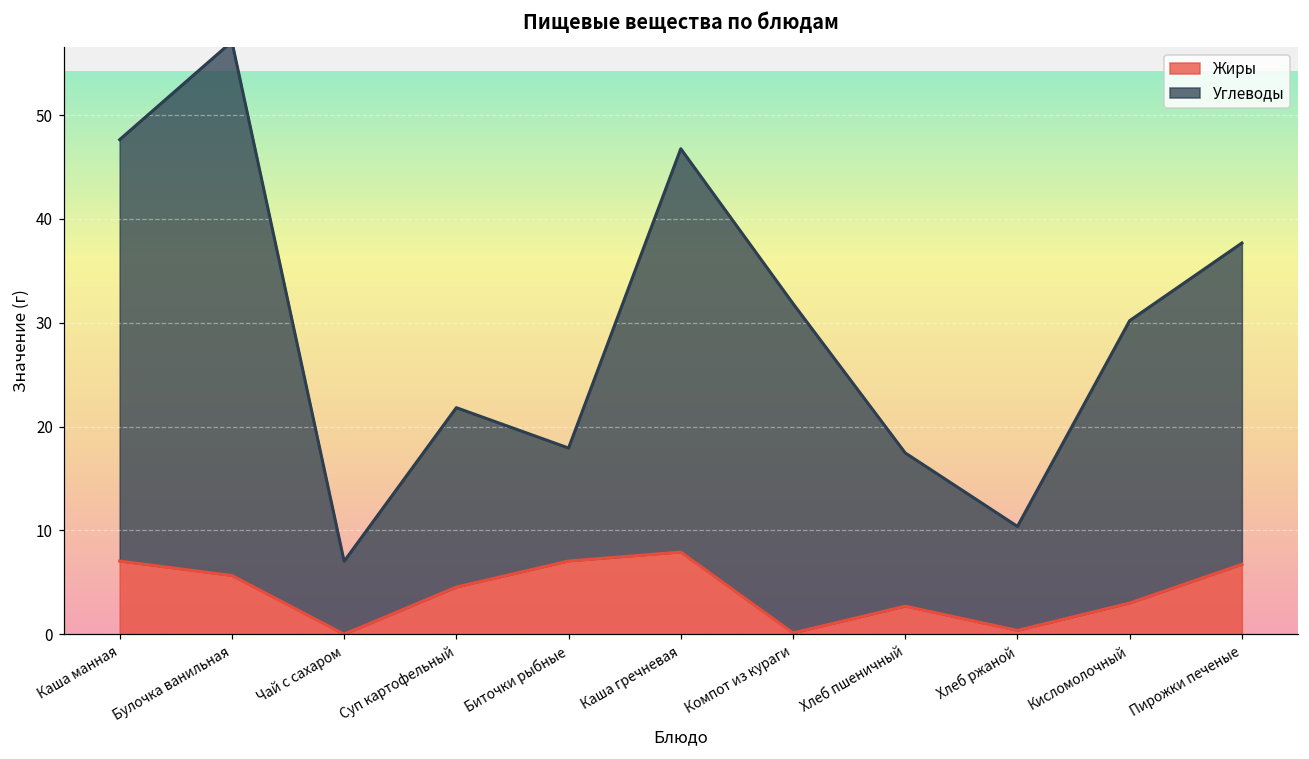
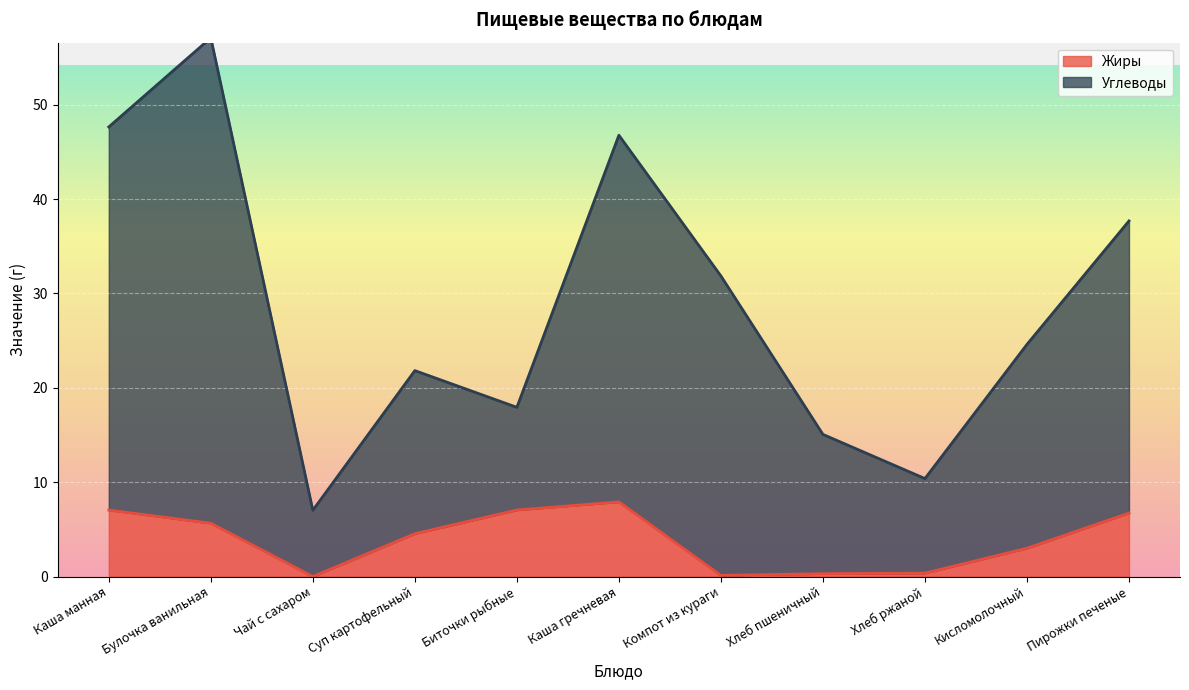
  {
    "Жиры": {
      "Каша манная": 7,
      "Булочка ванильная": 6,
      "Чай с сахаром": 0,
      "Суп картофельный": 5,
      "Биточки рыбные": 7,
      "Каша гречневая": 8,
      "Компот из кураги": 0,
-     "Хлеб пшеничный": 3,
+     "Хлеб пшеничный": 0,
      "Хлеб ржаной": 0,
      "Кисломолочный": 3,
      "Пирожки печеные": 7
    },
    "Углеводы": {
      "Каша манная": 41,
      "Чай с сахаром": 7,
      "Суп картофельный": 17,
      "Биточки рыбные": 11,
      "Каша гречневая": 39,
      "Компот из кураги": 32,
      "Хлеб пшеничный": 15,
      "Хлеб ржаной": 10,
-     "Кисломолочный": 27,
+     "Кисломолочный": 22,
      "Пирожки печеные": 31
    }
  }
